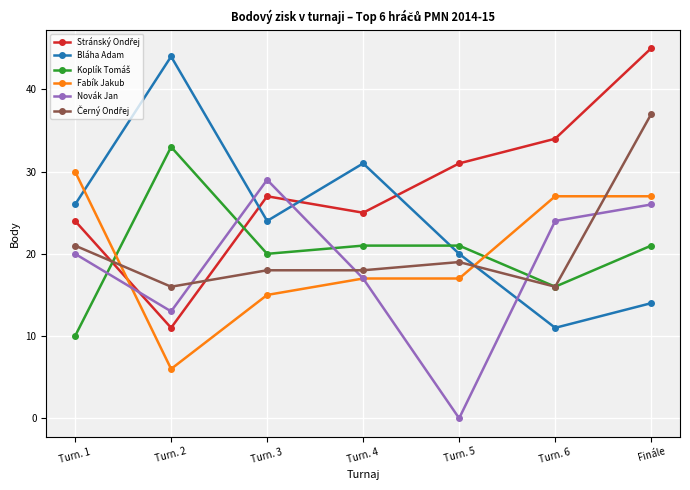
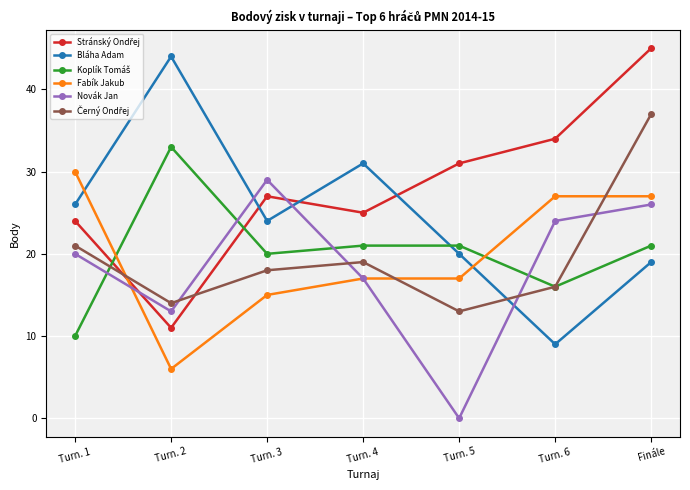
  {
    "Stránský Ondřej": {
      "Turn. 1": 24,
      "Turn. 2": 11,
      "Turn. 3": 27,
      "Turn. 4": 25,
      "Turn. 5": 31,
      "Turn. 6": 34,
      "Finále": 45
    },
    "Bláha Adam": {
      "Turn. 1": 26,
      "Turn. 2": 44,
      "Turn. 3": 24,
      "Turn. 4": 31,
      "Turn. 5": 20,
-     "Turn. 6": 11,
-     "Finále": 14
+     "Turn. 6": 9,
+     "Finále": 19
    },
    "Koplík Tomáš": {
      "Turn. 1": 10,
      "Turn. 2": 33,
      "Turn. 3": 20,
      "Turn. 4": 21,
      "Turn. 5": 21,
      "Finále": 21
    },
    "Fabík Jakub": {
      "Turn. 1": 30,
      "Turn. 2": 6,
      "Turn. 3": 15,
      "Turn. 5": 17,
      "Turn. 6": 27,
      "Finále": 27
    },
    "Novák Jan": {
      "Turn. 1": 20,
      "Turn. 2": 13,
      "Turn. 3": 29,
      "Turn. 5": 0,
      "Turn. 6": 24,
      "Finále": 26
    },
    "Černý Ondřej": {
      "Turn. 1": 21,
-     "Turn. 2": 16,
+     "Turn. 2": 14,
      "Turn. 3": 18,
-     "Turn. 4": 18,
-     "Turn. 5": 19,
+     "Turn. 4": 19,
+     "Turn. 5": 13,
      "Finále": 37
    }
  }
